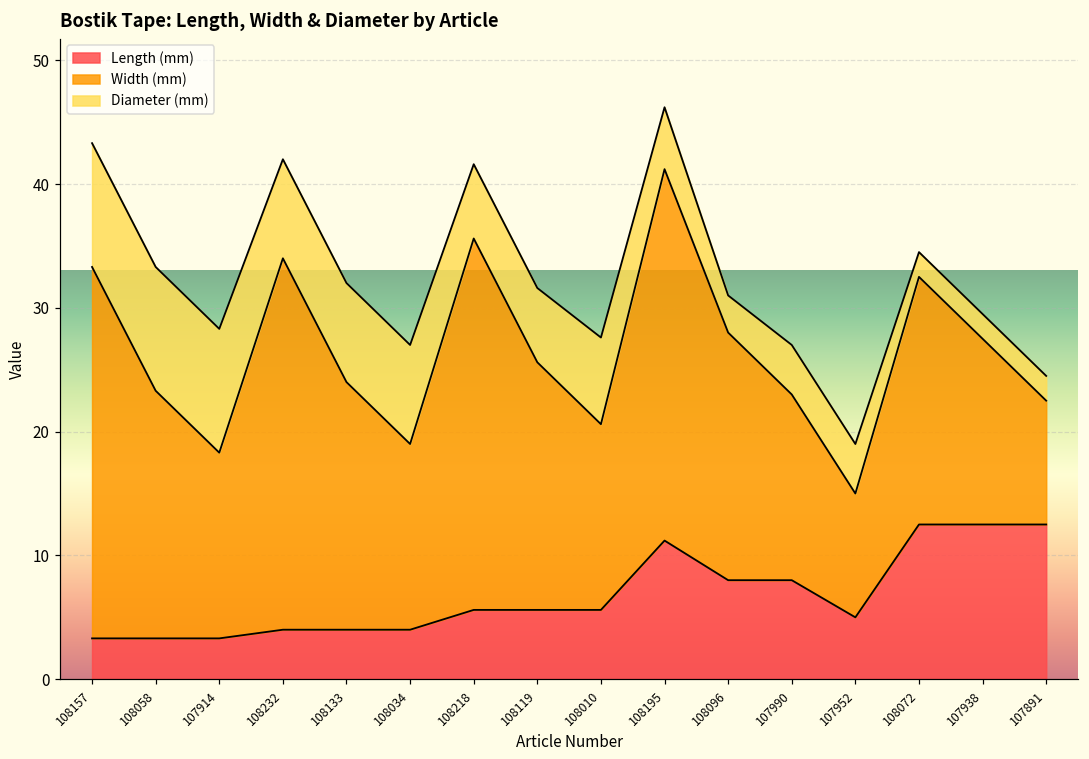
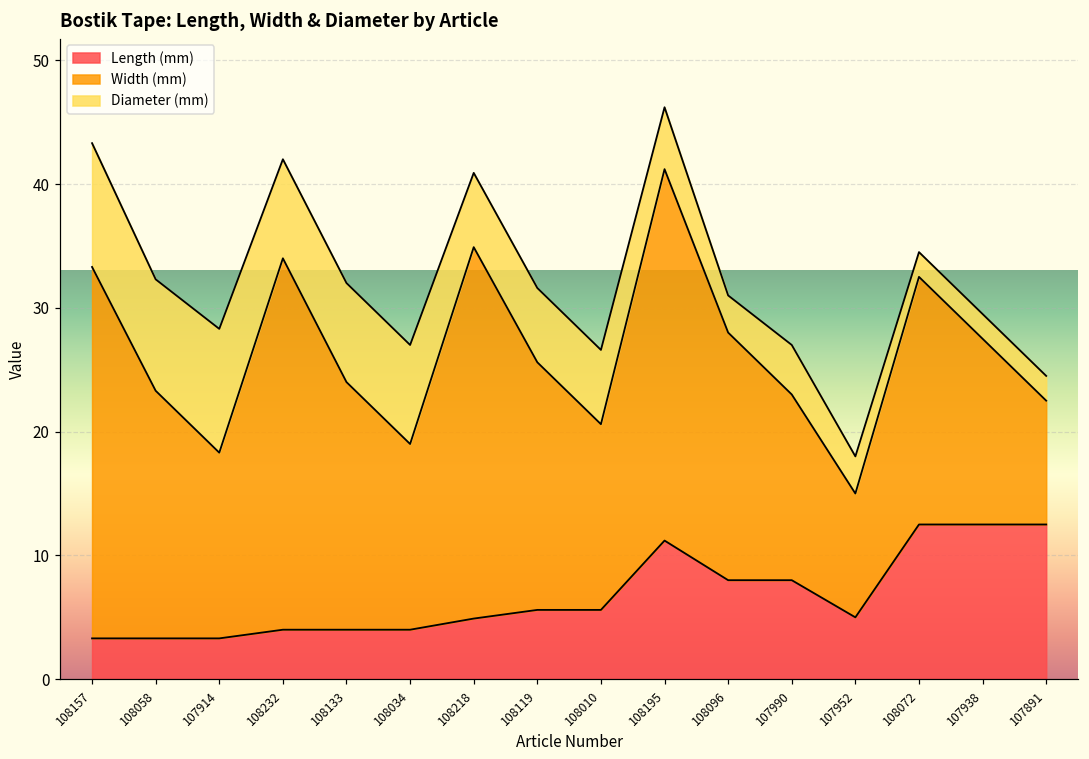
  {
    "Length (mm)": {
      "108157": 3.3,
      "108058": 3.3,
      "107914": 3.3,
      "108232": 4.0,
      "108133": 4.0,
      "108034": 4.0,
-     "108218": 5.6,
+     "108218": 4.9,
      "108119": 5.6,
      "108010": 5.6,
      "108195": 11.2,
      "108096": 8.0,
      "107990": 8.0,
      "107952": 5.0,
      "108072": 12.5,
      "107938": 12.5,
      "107891": 12.5
    },
    "Width (mm)": {
      "108157": 30.0,
      "108058": 20.0,
      "107914": 15.0,
      "108232": 30.0,
      "108133": 20.0,
      "108034": 15.0,
      "108218": 30.0,
      "108119": 20.0,
      "108010": 15.0,
      "108195": 30.0,
      "108096": 20.0,
      "107990": 15.0,
      "107952": 10.0,
      "108072": 20.0,
      "107938": 15.0,
      "107891": 10.0
    },
    "Diameter (mm)": {
      "108157": 10,
-     "108058": 10,
+     "108058": 9,
      "107914": 10,
      "108232": 8,
      "108133": 8,
      "108034": 8,
      "108218": 6,
      "108119": 6,
-     "108010": 7,
+     "108010": 6,
      "108195": 5,
      "108096": 3,
      "107990": 4,
-     "107952": 4,
+     "107952": 3,
      "108072": 2,
      "107938": 2,
      "107891": 2
    }
  }
